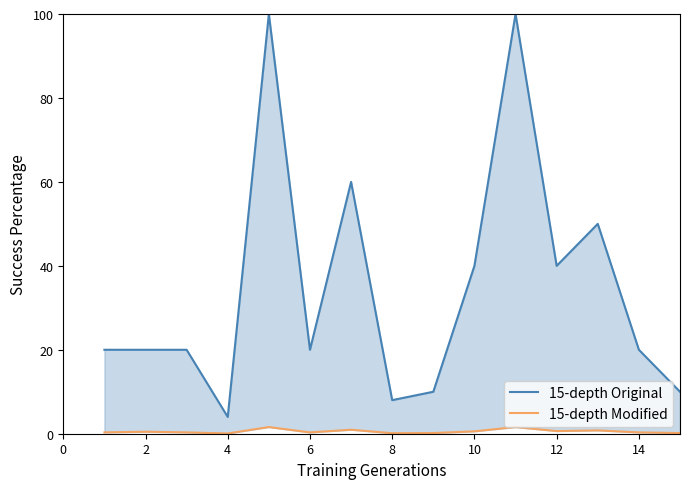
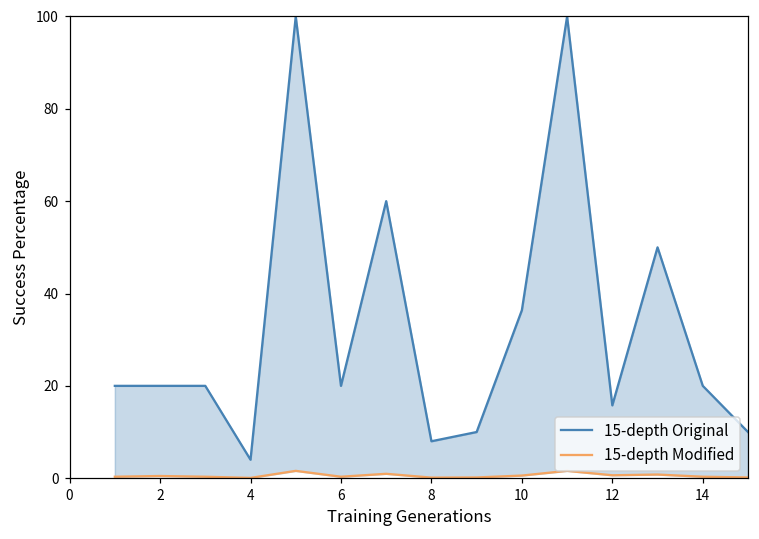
  {
    "15-depth Original": {
      "2": 20,
      "4": 4,
      "6": 20,
      "8": 8,
-     "10": 40,
-     "12": 40,
+     "10": 36,
+     "12": 16,
      "14": 20
    },
    "15-depth Modified": {
      "2": 0,
      "4": 0,
      "6": 0,
      "8": 0,
      "10": 1,
      "12": 1,
      "14": 0
    }
  }
